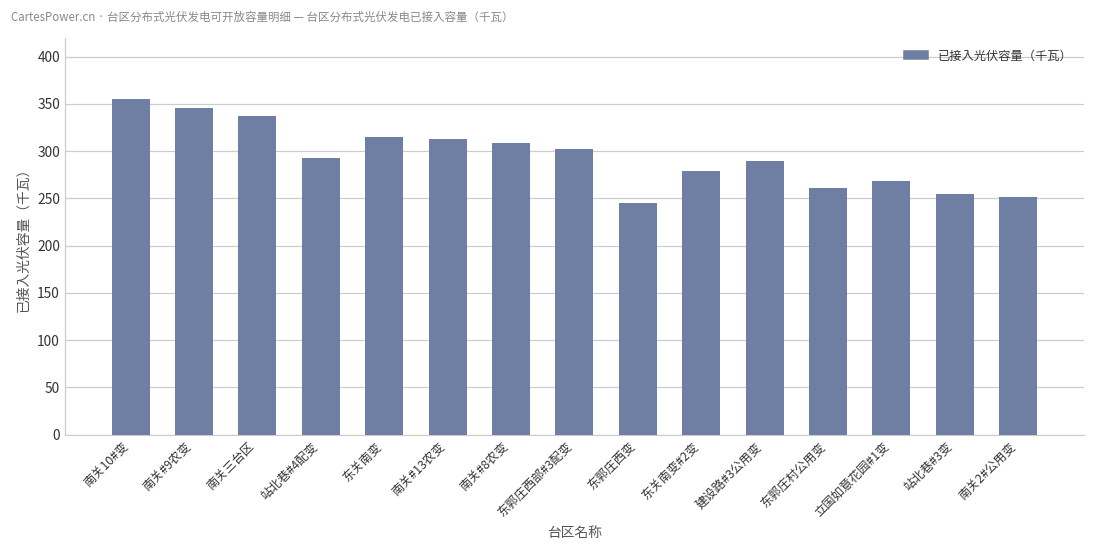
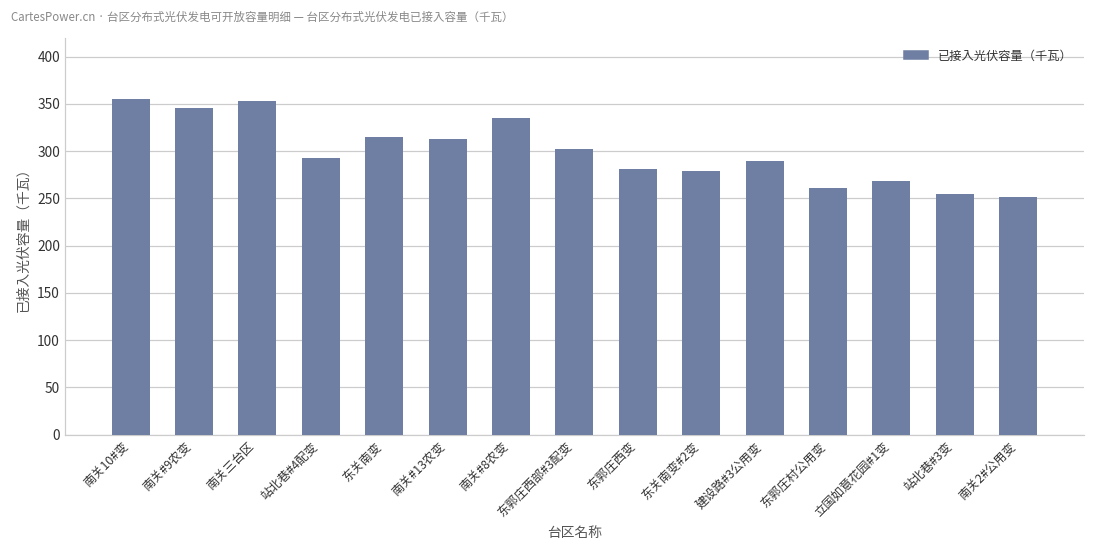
  {
    "南关10#变": 360,
    "南关#9农变": 350,
-   "南关三台区": 340,
+   "南关三台区": 350,
    "站北巷#4配变": 290,
    "东关南变": 310,
    "南关#13农变": 310,
-   "南关#8农变": 310,
+   "南关#8农变": 340,
    "东郭庄西部#3配变": 300,
-   "东郭庄西变": 250,
+   "东郭庄西变": 280,
    "东关南变#2变": 280,
    "建设路#3公用变": 290,
    "东郭庄村公用变": 260,
    "立国如意花园#1变": 270,
    "站北巷#3变": 260,
    "南关2#公用变": 250
  }
